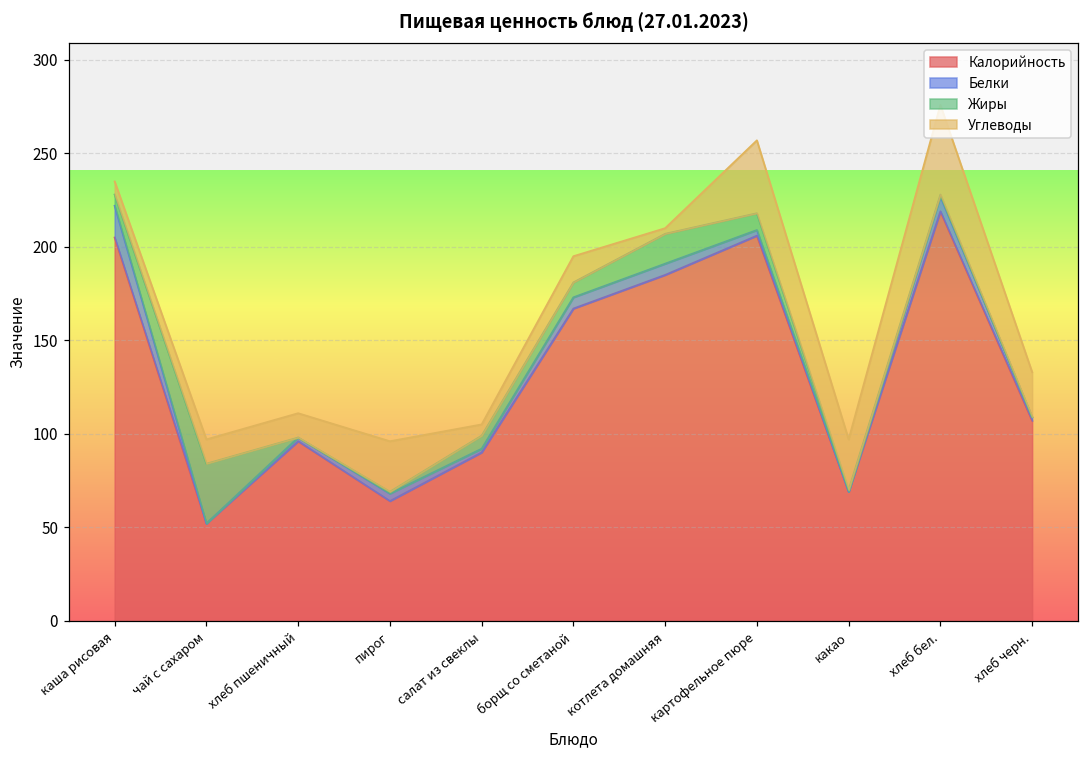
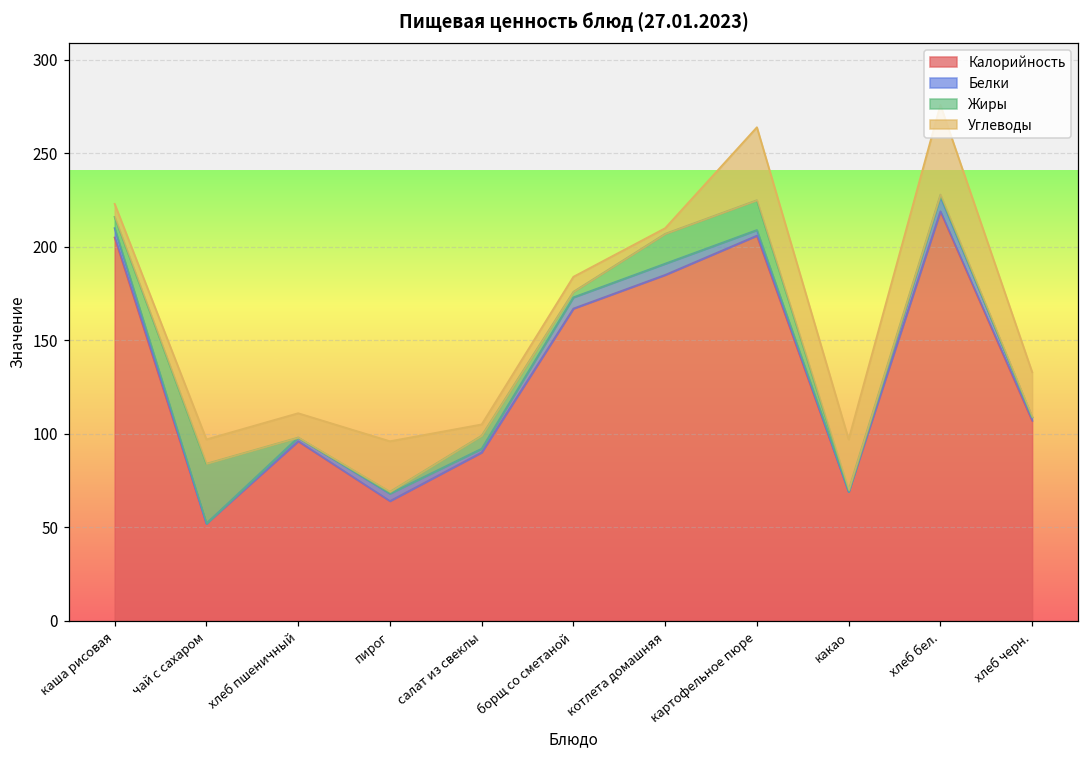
  {
    "Калорийность": {
      "каша рисовая": 205,
      "хлеб пшеничный": 96,
      "пирог": 64,
      "салат из свеклы": 90,
      "борщ со сметаной": 167,
      "котлета домашняя": 185,
      "картофельное пюре": 206,
      "хлеб бел.": 219,
      "хлеб черн.": 107
    },
    "Белки": {
-     "каша рисовая": 17,
+     "каша рисовая": 5,
      "салат из свеклы": 2,
      "борщ со сметаной": 6,
      "котлета домашняя": 6,
      "картофельное пюре": 3
    },
    "Жиры": {
      "каша рисовая": 6,
      "чай с сахаром": 32,
      "салат из свеклы": 7,
-     "борщ со сметаной": 8,
+     "борщ со сметаной": 3,
      "котлета домашняя": 16,
-     "картофельное пюре": 9
+     "картофельное пюре": 16
    },
    "Углеводы": {
      "каша рисовая": 7,
      "чай с сахаром": 13,
      "хлеб пшеничный": 13,
      "пирог": 27,
      "салат из свеклы": 6,
-     "борщ со сметаной": 14,
+     "борщ со сметаной": 8,
      "котлета домашняя": 3,
      "картофельное пюре": 39,
      "какао": 27,
      "хлеб черн.": 24
    }
  }
